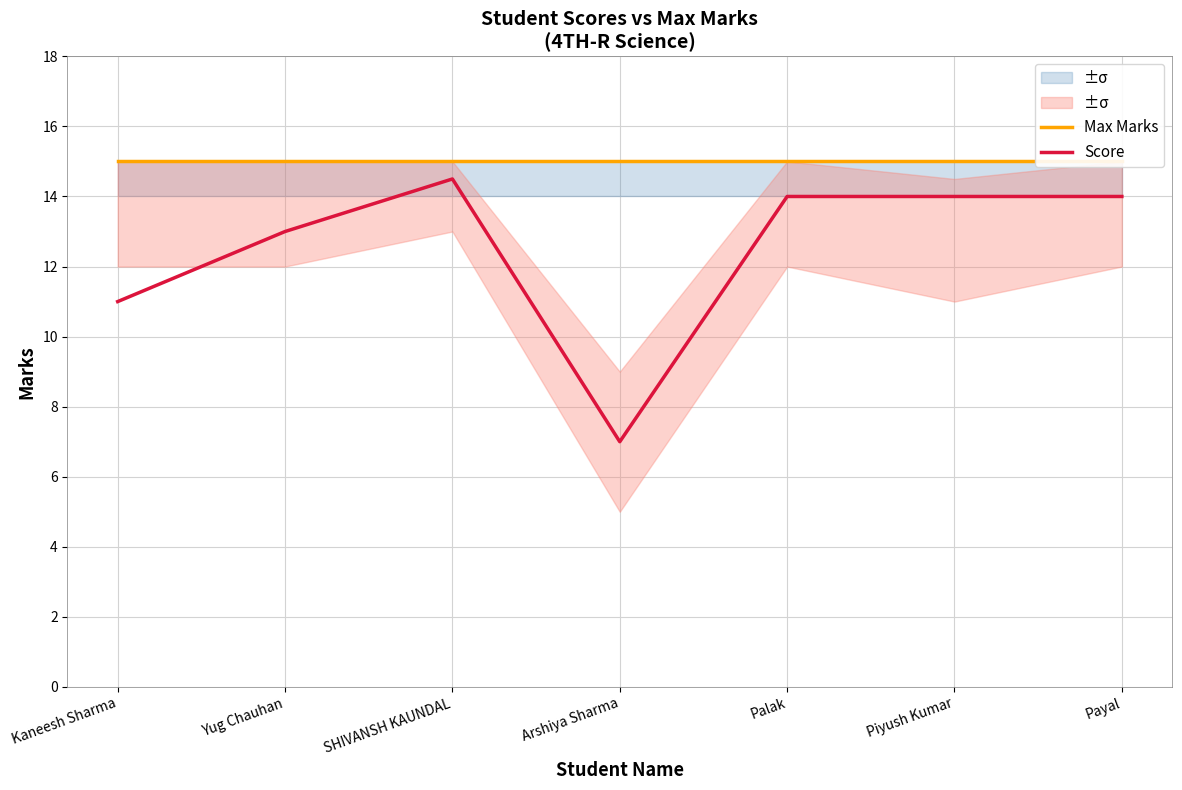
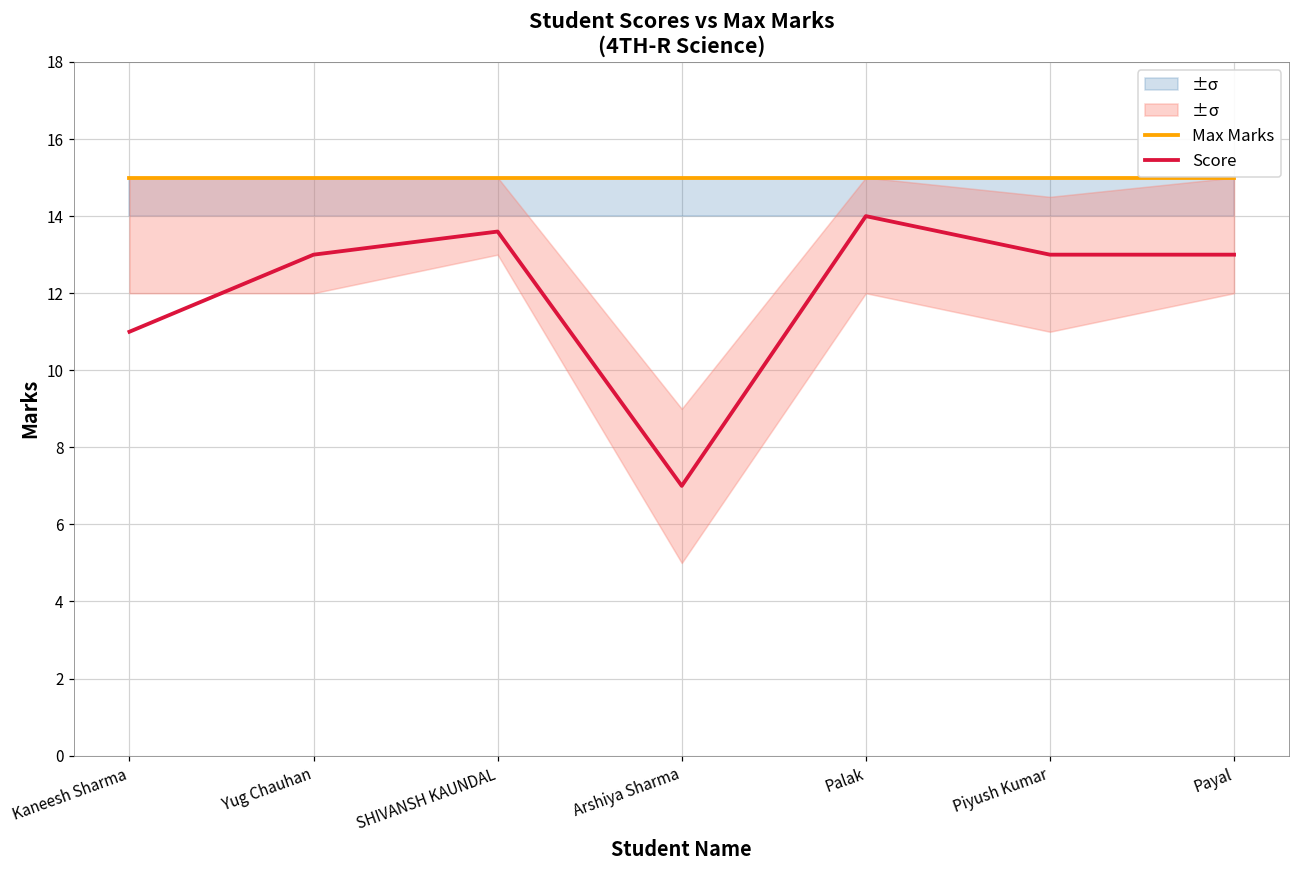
  {
    "Score": {
      "Kaneesh Sharma": 11.0,
      "Yug Chauhan": 13.0,
-     "SHIVANSH KAUNDAL": 14.5,
+     "SHIVANSH KAUNDAL": 13.6,
      "Arshiya Sharma": 7.0,
      "Palak": 14.0,
-     "Piyush Kumar": 14,
-     "Payal": 14
+     "Piyush Kumar": 13,
+     "Payal": 13
    }
  }
